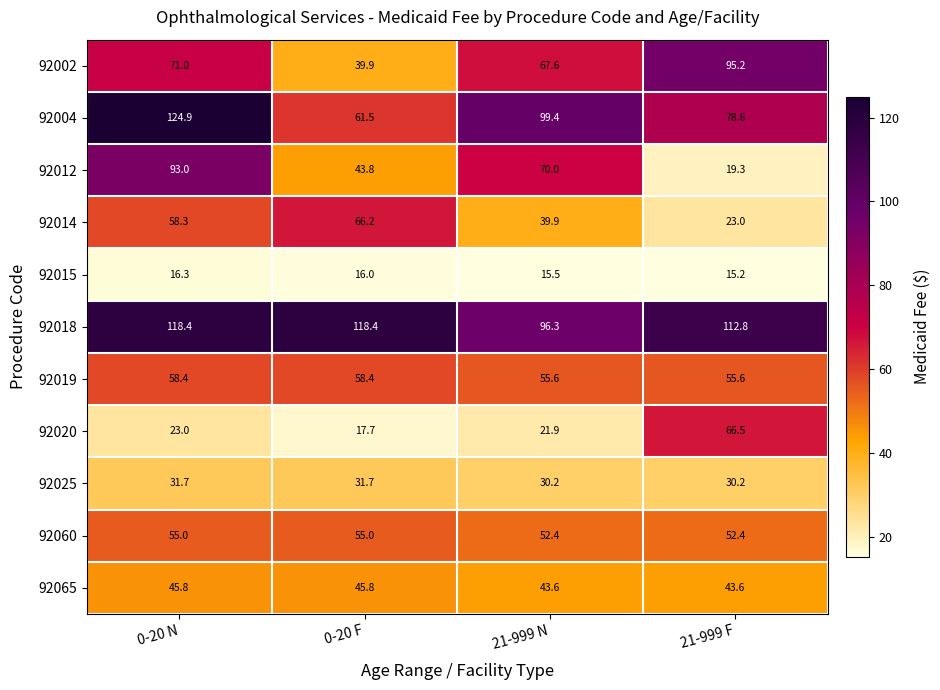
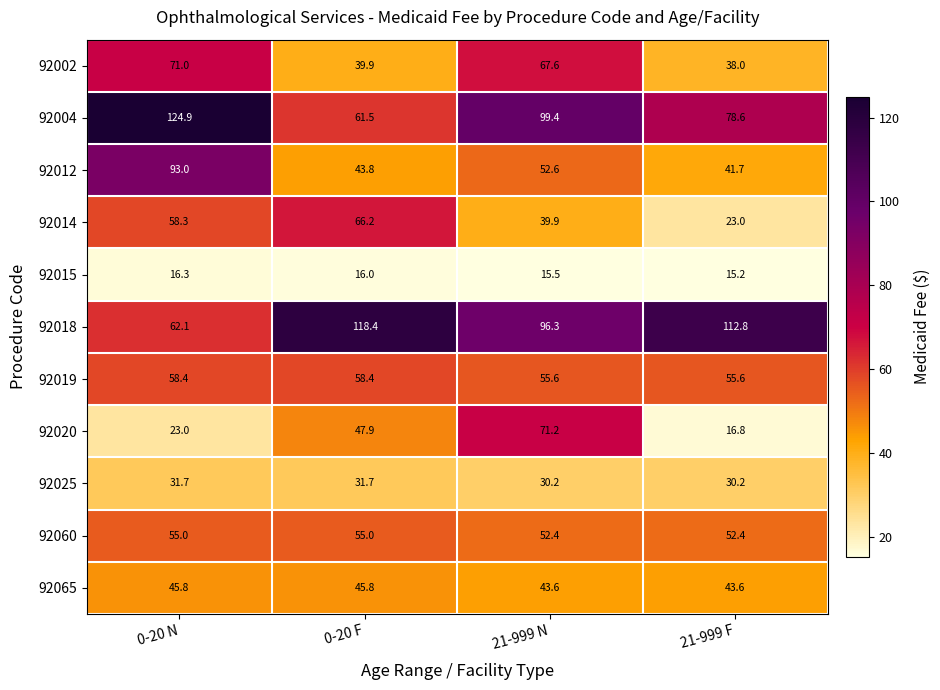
  {
    "92002": {
      "0-20 N": 71.0,
      "0-20 F": 39.9,
      "21-999 N": 67.6,
-     "21-999 F": 95.2
+     "21-999 F": 38.0
    },
    "92004": {
      "0-20 N": 124.9,
      "0-20 F": 61.5,
      "21-999 N": 99.4,
      "21-999 F": 78.6
    },
    "92012": {
      "0-20 N": 93.0,
      "0-20 F": 43.8,
-     "21-999 N": 70.0,
-     "21-999 F": 19.3
+     "21-999 N": 52.6,
+     "21-999 F": 41.7
    },
    "92014": {
      "0-20 N": 58.3,
      "0-20 F": 66.2,
      "21-999 N": 39.9,
      "21-999 F": 23.0
    },
    "92015": {
      "0-20 N": 16.3,
      "0-20 F": 16.0,
      "21-999 N": 15.5,
      "21-999 F": 15.2
    },
    "92018": {
-     "0-20 N": 118.4,
+     "0-20 N": 62.1,
      "0-20 F": 118.4,
      "21-999 N": 96.3,
      "21-999 F": 112.8
    },
    "92019": {
      "0-20 N": 58.4,
      "0-20 F": 58.4,
      "21-999 N": 55.6,
      "21-999 F": 55.6
    },
    "92020": {
      "0-20 N": 23.0,
-     "0-20 F": 17.7,
-     "21-999 N": 21.9,
-     "21-999 F": 66.5
+     "0-20 F": 47.9,
+     "21-999 N": 71.2,
+     "21-999 F": 16.8
    },
    "92025": {
      "0-20 N": 31.7,
      "0-20 F": 31.7,
      "21-999 N": 30.2,
      "21-999 F": 30.2
    },
    "92060": {
      "0-20 N": 55.0,
      "0-20 F": 55.0,
      "21-999 N": 52.4,
      "21-999 F": 52.4
    },
    "92065": {
      "0-20 N": 45.8,
      "0-20 F": 45.8,
      "21-999 N": 43.6,
      "21-999 F": 43.6
    }
  }
